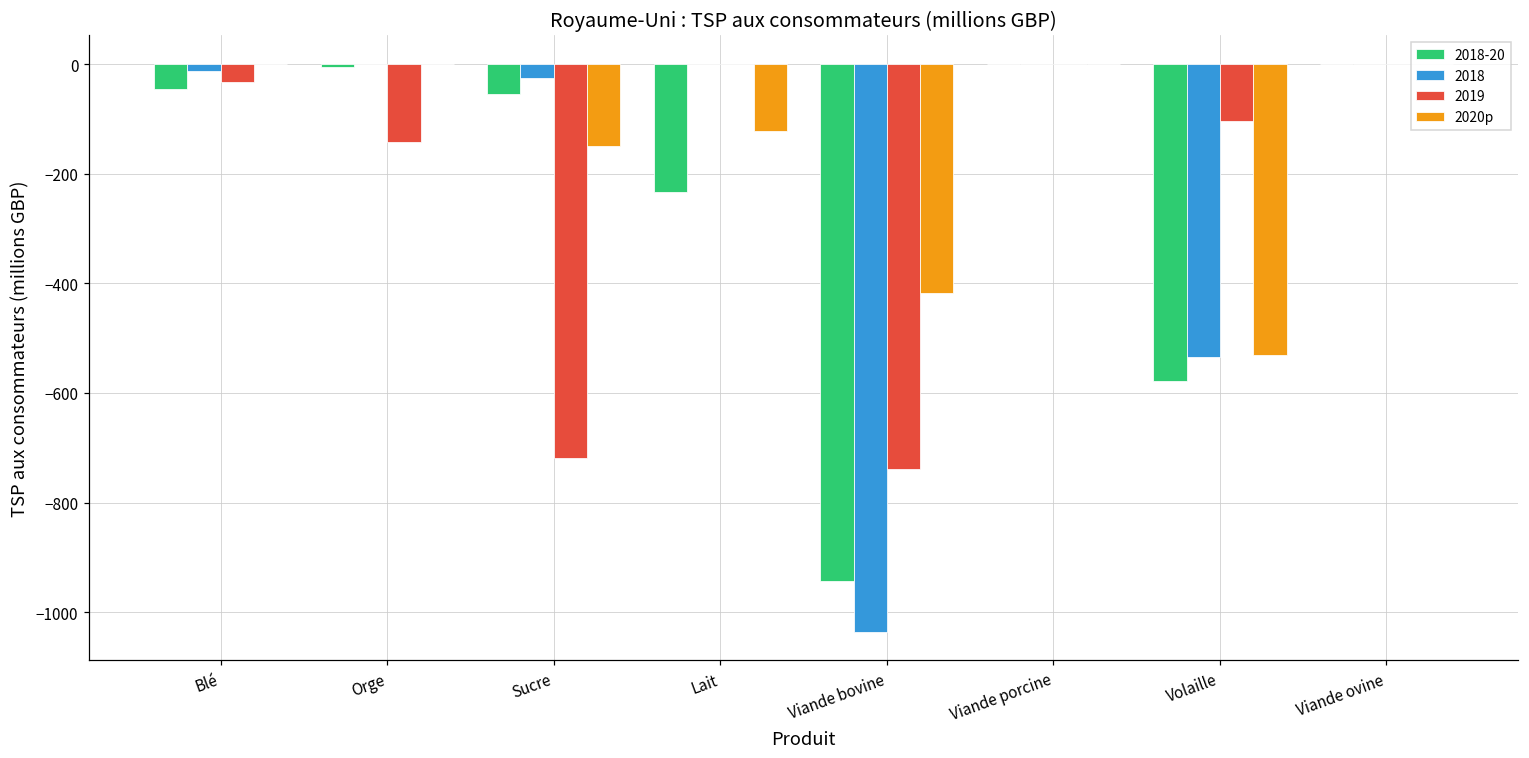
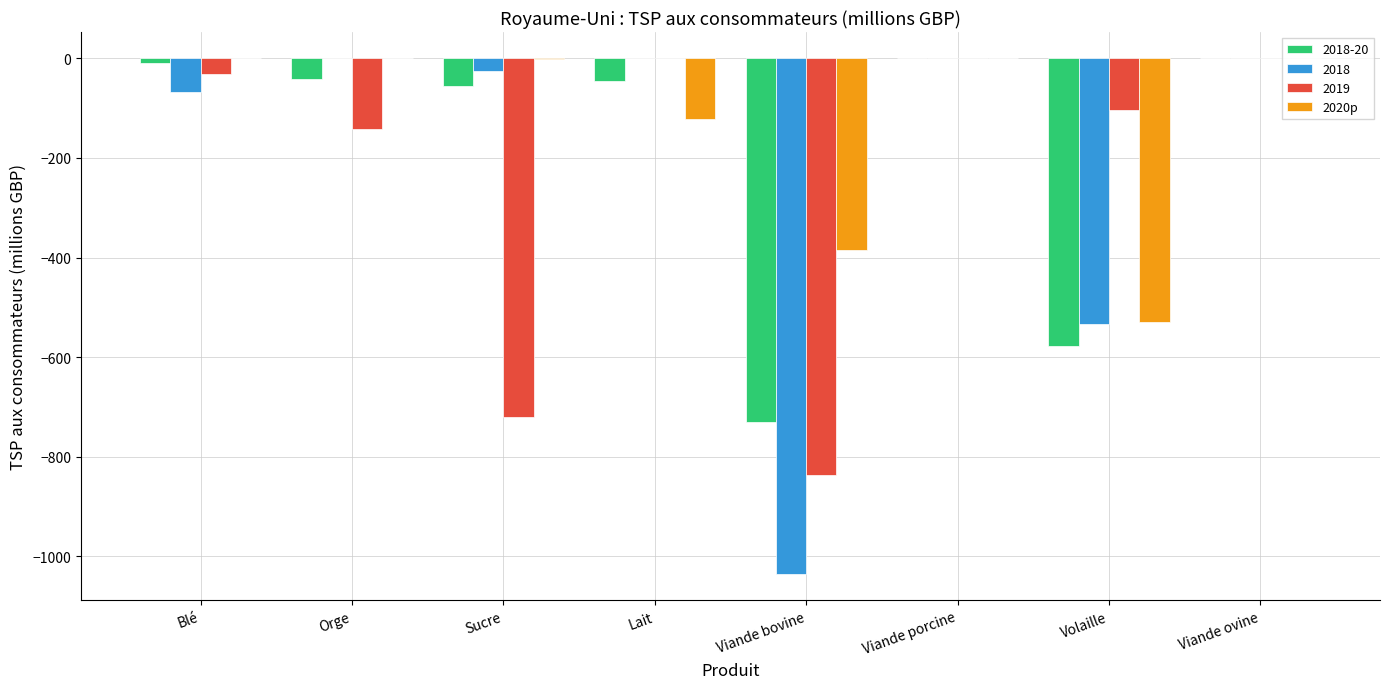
  {
    "2018-20": {
-     "Blé": -50,
-     "Orge": 0,
+     "Blé": -10,
+     "Orge": -40,
      "Sucre": -50,
-     "Lait": -230,
-     "Viande bovine": -940,
+     "Lait": -50,
+     "Viande bovine": -730,
      "Viande porcine": 0,
      "Volaille": -580,
      "Viande ovine": 0
    },
    "2018": {
-     "Blé": -10,
+     "Blé": -70,
      "Orge": 0,
      "Sucre": -30,
      "Viande bovine": -1040,
      "Viande porcine": 0,
      "Volaille": -530,
      "Viande ovine": 0
    },
    "2019": {
      "Blé": -30,
      "Orge": -140,
      "Sucre": -720,
-     "Viande bovine": -740,
+     "Viande bovine": -840,
      "Viande porcine": 0,
      "Volaille": -100,
      "Viande ovine": 0
    },
    "2020p": {
      "Blé": 0,
      "Orge": 0,
-     "Sucre": -150,
+     "Sucre": 0,
      "Lait": -120,
-     "Viande bovine": -420,
+     "Viande bovine": -380,
      "Viande porcine": 0,
      "Volaille": -530
    }
  }
